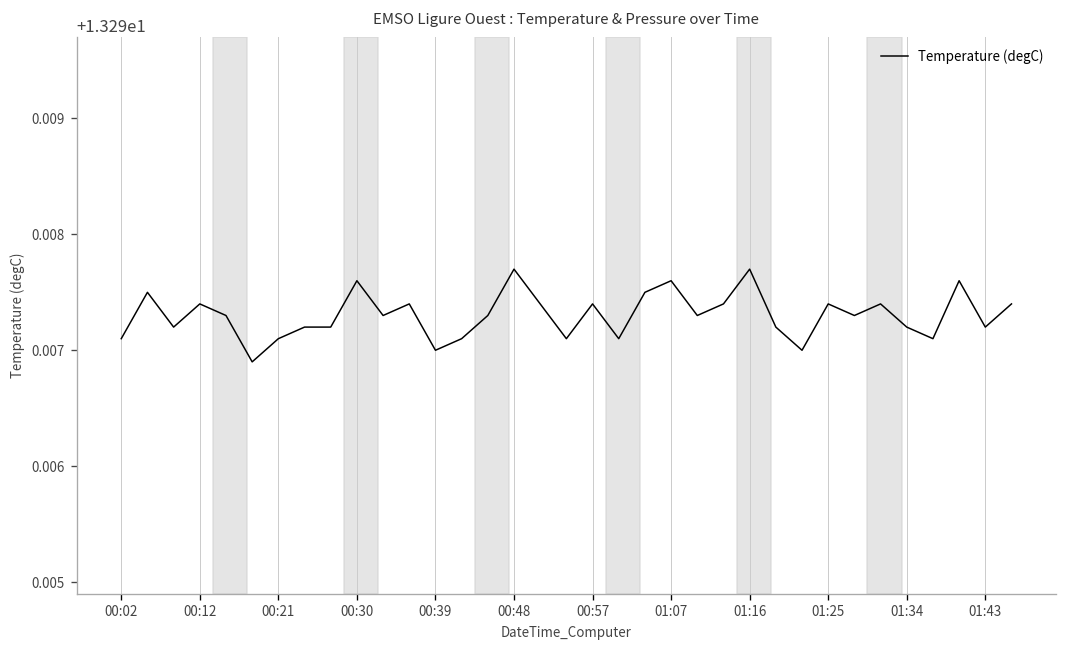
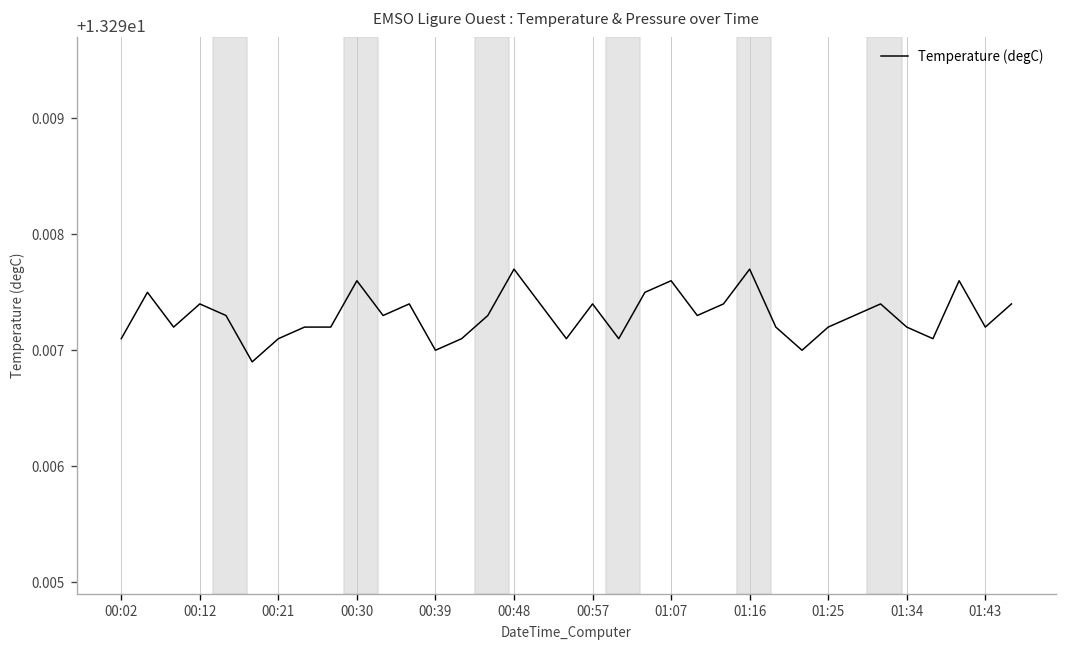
  {
    "00:02": 13.2971,
    "00:12": 13.2974,
    "00:21": 13.2971,
    "00:30": 13.2976,
    "00:39": 13.2970,
    "00:48": 13.2977,
    "00:57": 13.2974,
    "01:07": 13.2976,
    "01:16": 13.2977,
-   "01:25": 13.2974,
+   "01:25": 13.2972,
    "01:34": 13.2972,
    "01:43": 13.2972
  }
